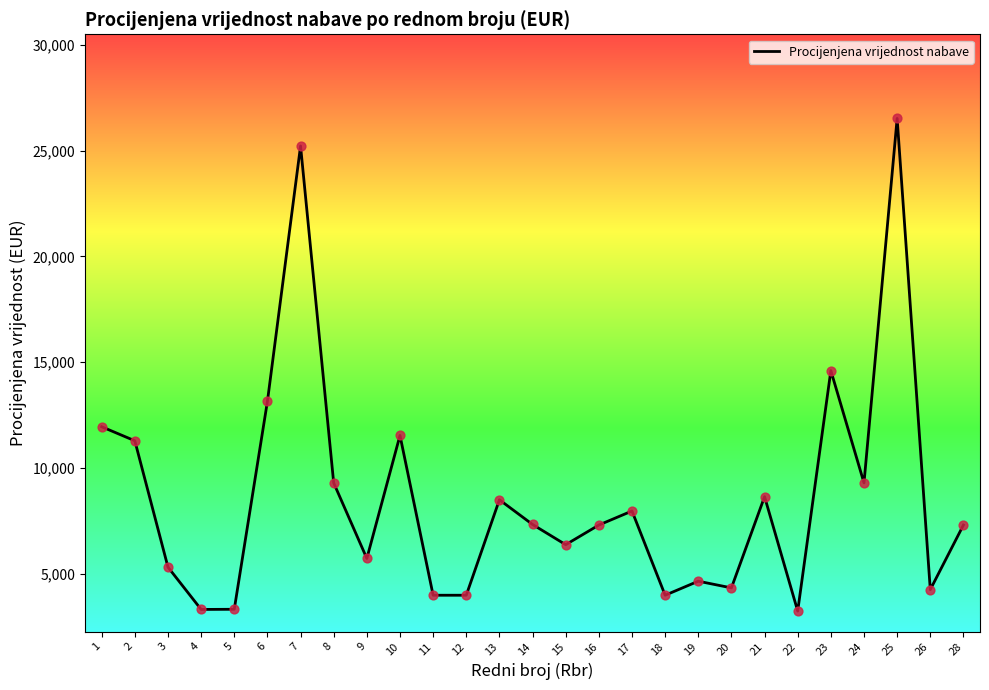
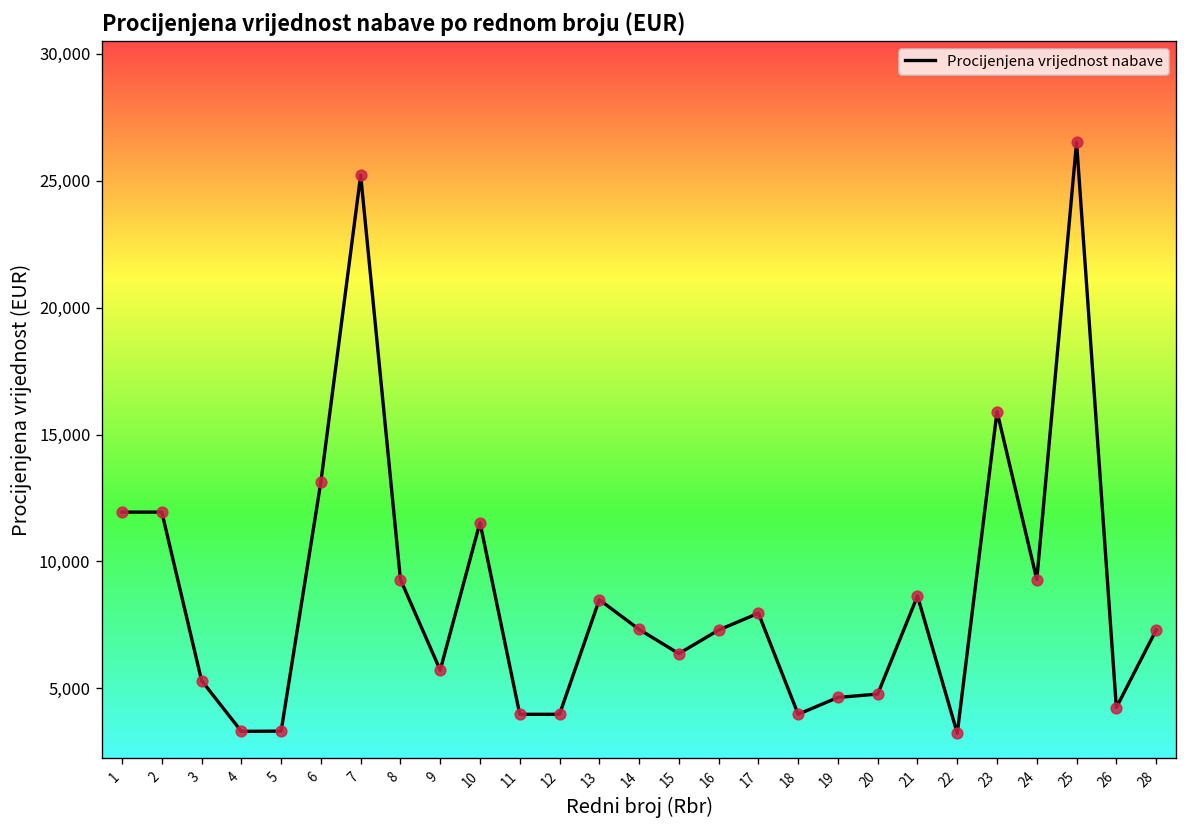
  {
    "1": "11,900",
-   "2": "11,300",
+   "2": "11,900",
    "3": "5,300",
    "4": "3,300",
    "5": "3,300",
    "6": "13,100",
    "7": "25,200",
    "8": "9,300",
    "9": "5,700",
    "10": "11,500",
    "11": "4,000",
    "12": "4,000",
    "13": "8,500",
    "14": "7,300",
    "15": "6,400",
    "16": "7,300",
    "17": "8,000",
    "18": "4,000",
    "19": "4,600",
-   "20": "4,300",
+   "20": "4,800",
    "21": "8,600",
    "22": "3,200",
-   "23": "14,600",
+   "23": "15,900",
    "24": "9,300",
    "25": "26,500",
    "26": "4,200",
    "28": "7,300"
  }
